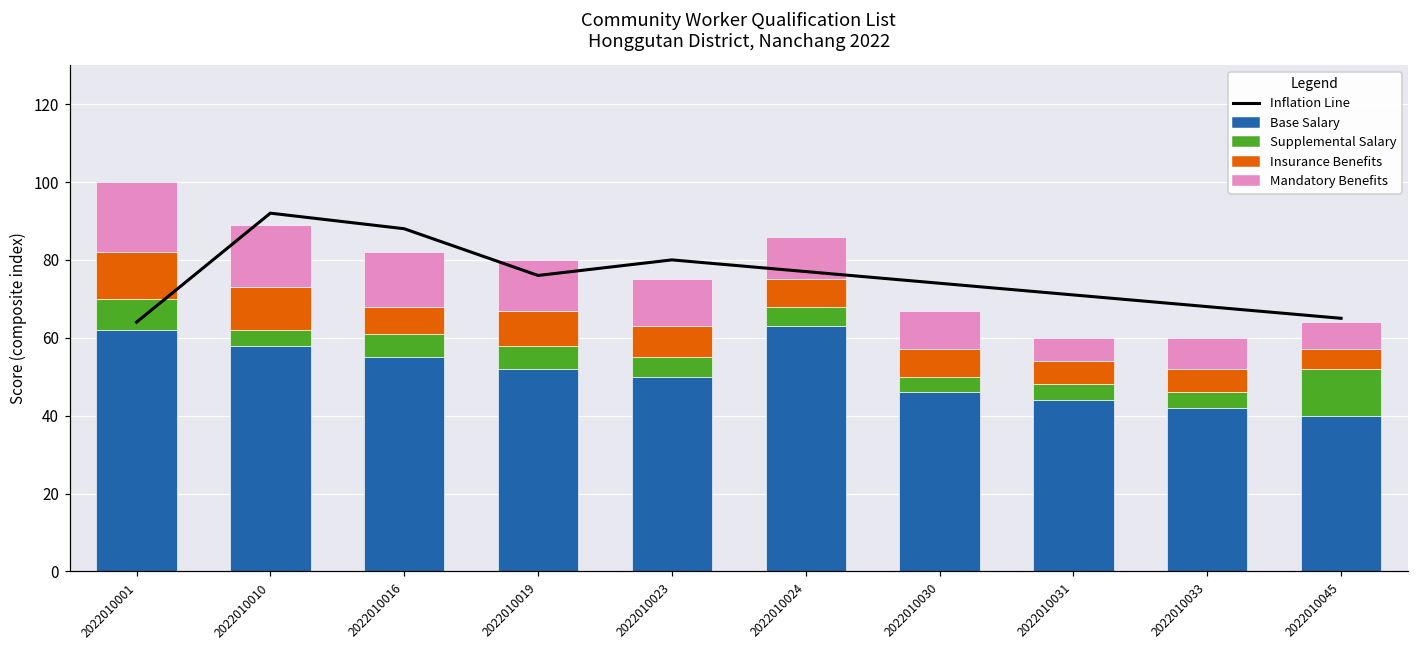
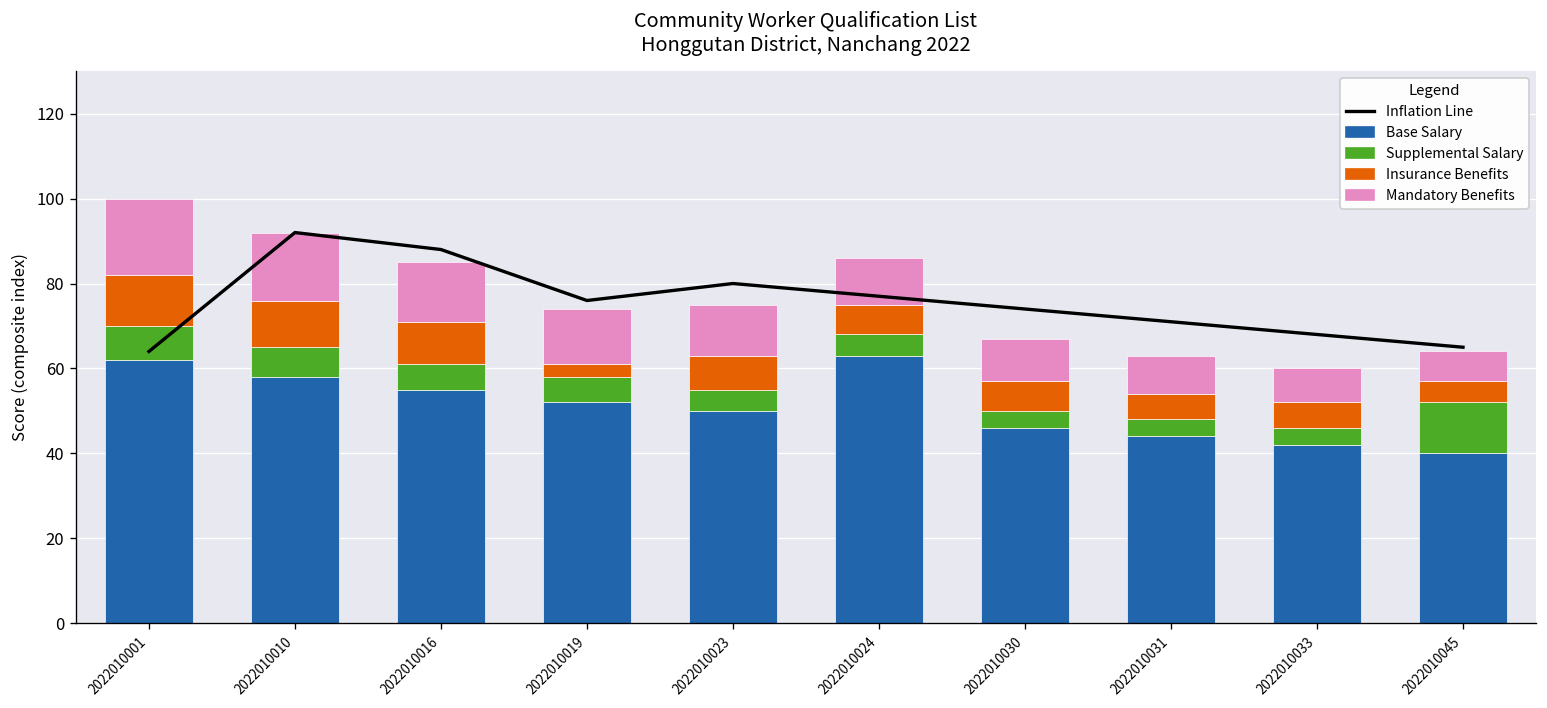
  {
    "Inflation Line": {
      "2022010001": 64,
      "2022010010": 92,
      "2022010016": 88,
      "2022010019": 76,
      "2022010023": 80,
      "2022010024": 77,
      "2022010030": 74,
      "2022010031": 71,
      "2022010033": 68,
      "2022010045": 65
    },
    "Base Salary": {
      "2022010001": 62,
      "2022010010": 58,
      "2022010016": 55,
      "2022010019": 52,
      "2022010023": 50,
      "2022010024": 63,
      "2022010030": 46,
      "2022010031": 44,
      "2022010033": 42,
      "2022010045": 40
    },
    "Supplemental Salary": {
      "2022010001": 8,
-     "2022010010": 4,
+     "2022010010": 7,
      "2022010016": 6,
      "2022010019": 6,
      "2022010023": 5,
      "2022010024": 5,
      "2022010030": 4,
      "2022010031": 4,
      "2022010033": 4,
      "2022010045": 12
    },
    "Insurance Benefits": {
      "2022010001": 12,
      "2022010010": 11,
-     "2022010016": 7,
-     "2022010019": 9,
+     "2022010016": 10,
+     "2022010019": 3,
      "2022010023": 8,
      "2022010024": 7,
      "2022010030": 7,
      "2022010031": 6,
      "2022010033": 6,
      "2022010045": 5
    },
    "Mandatory Benefits": {
      "2022010001": 18,
      "2022010010": 16,
      "2022010016": 14,
      "2022010019": 13,
      "2022010023": 12,
      "2022010024": 11,
      "2022010030": 10,
-     "2022010031": 6,
+     "2022010031": 9,
      "2022010033": 8,
      "2022010045": 7
    }
  }
